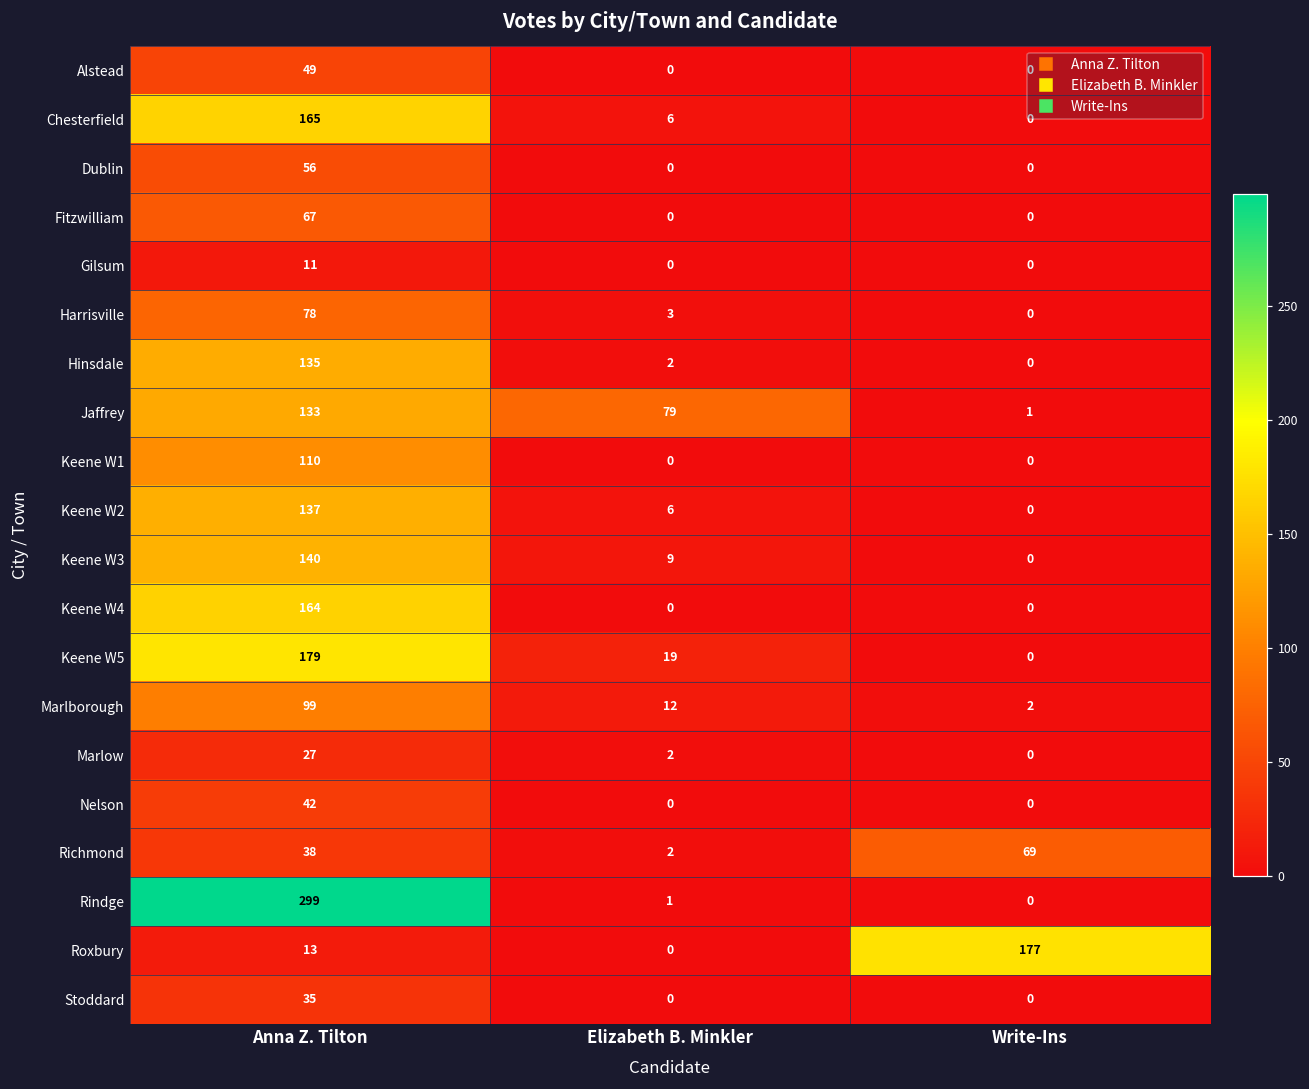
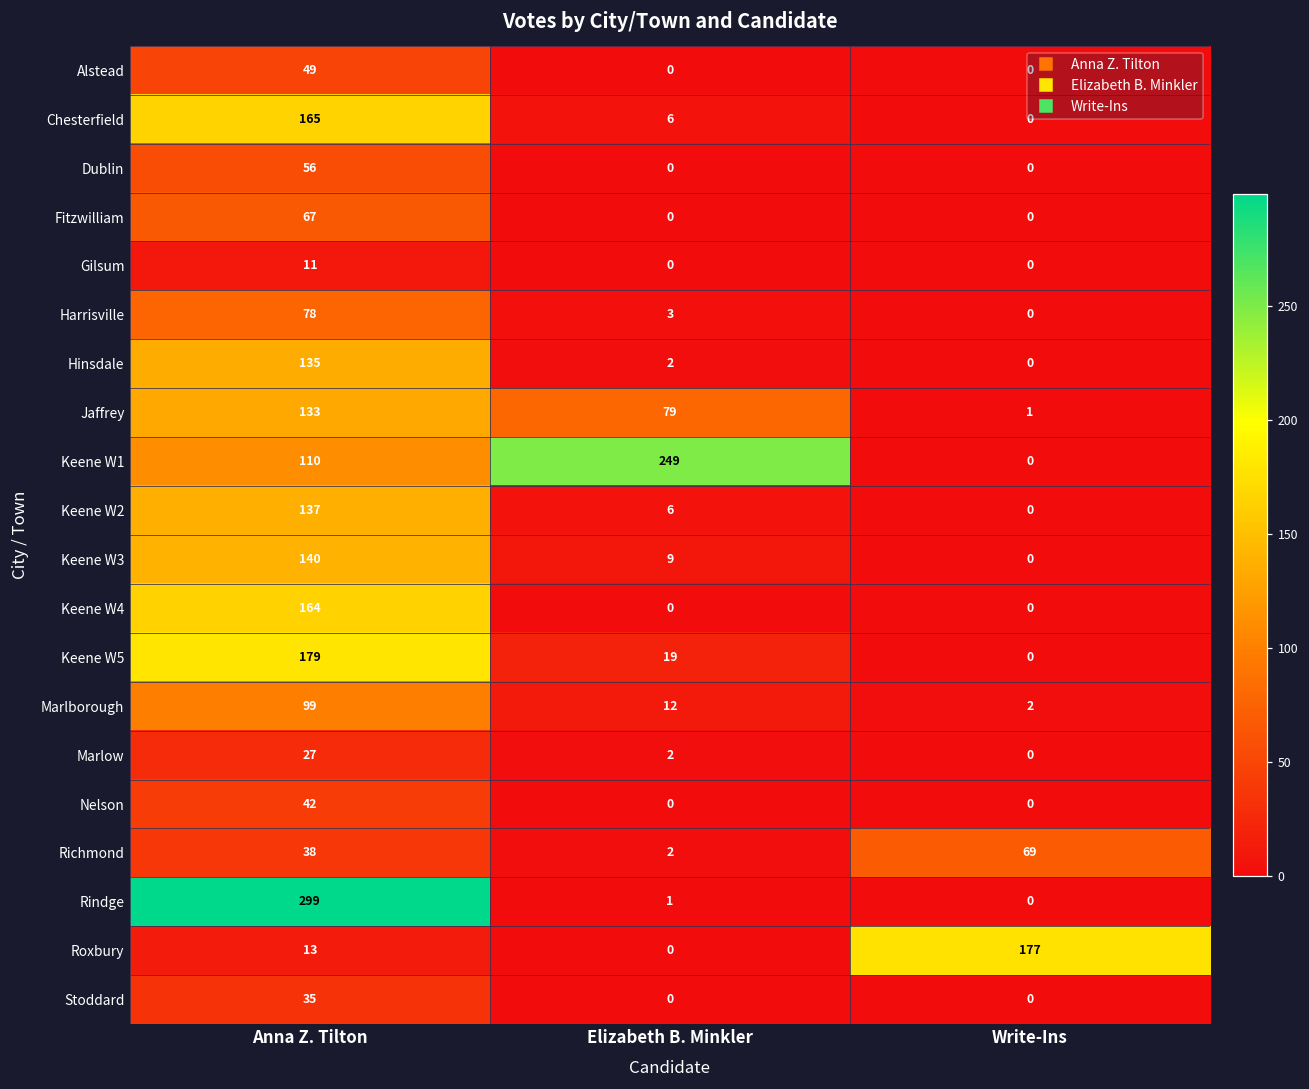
  {
    "Alstead": {
      "Anna Z. Tilton": 49,
      "Elizabeth B. Minkler": 0
    },
    "Chesterfield": {
      "Anna Z. Tilton": 165,
      "Elizabeth B. Minkler": 6
    },
    "Dublin": {
      "Anna Z. Tilton": 56,
      "Elizabeth B. Minkler": 0,
      "Write-Ins": 0
    },
    "Fitzwilliam": {
      "Anna Z. Tilton": 67,
      "Elizabeth B. Minkler": 0,
      "Write-Ins": 0
    },
    "Gilsum": {
      "Anna Z. Tilton": 11,
      "Elizabeth B. Minkler": 0,
      "Write-Ins": 0
    },
    "Harrisville": {
      "Anna Z. Tilton": 78,
      "Elizabeth B. Minkler": 3,
      "Write-Ins": 0
    },
    "Hinsdale": {
      "Anna Z. Tilton": 135,
      "Elizabeth B. Minkler": 2,
      "Write-Ins": 0
    },
    "Jaffrey": {
      "Anna Z. Tilton": 133,
      "Elizabeth B. Minkler": 79,
      "Write-Ins": 1
    },
    "Keene W1": {
      "Anna Z. Tilton": 110,
-     "Elizabeth B. Minkler": 0,
+     "Elizabeth B. Minkler": 249,
      "Write-Ins": 0
    },
    "Keene W2": {
      "Anna Z. Tilton": 137,
      "Elizabeth B. Minkler": 6,
      "Write-Ins": 0
    },
    "Keene W3": {
      "Anna Z. Tilton": 140,
      "Elizabeth B. Minkler": 9,
      "Write-Ins": 0
    },
    "Keene W4": {
      "Anna Z. Tilton": 164,
      "Elizabeth B. Minkler": 0,
      "Write-Ins": 0
    },
    "Keene W5": {
      "Anna Z. Tilton": 179,
      "Elizabeth B. Minkler": 19,
      "Write-Ins": 0
    },
    "Marlborough": {
      "Anna Z. Tilton": 99,
      "Elizabeth B. Minkler": 12,
      "Write-Ins": 2
    },
    "Marlow": {
      "Anna Z. Tilton": 27,
      "Elizabeth B. Minkler": 2,
      "Write-Ins": 0
    },
    "Nelson": {
      "Anna Z. Tilton": 42,
      "Elizabeth B. Minkler": 0,
      "Write-Ins": 0
    },
    "Richmond": {
      "Anna Z. Tilton": 38,
      "Elizabeth B. Minkler": 2,
      "Write-Ins": 69
    },
    "Rindge": {
      "Anna Z. Tilton": 299,
      "Elizabeth B. Minkler": 1,
      "Write-Ins": 0
    },
    "Roxbury": {
      "Anna Z. Tilton": 13,
      "Elizabeth B. Minkler": 0,
      "Write-Ins": 177
    },
    "Stoddard": {
      "Anna Z. Tilton": 35,
      "Elizabeth B. Minkler": 0,
      "Write-Ins": 0
    }
  }
